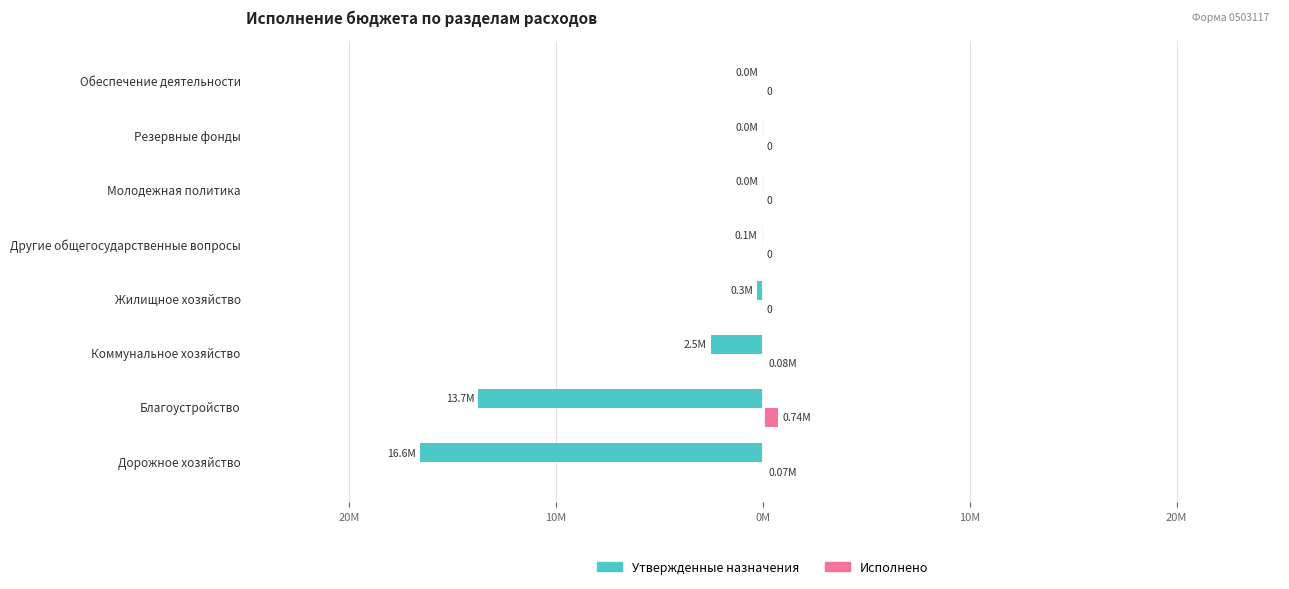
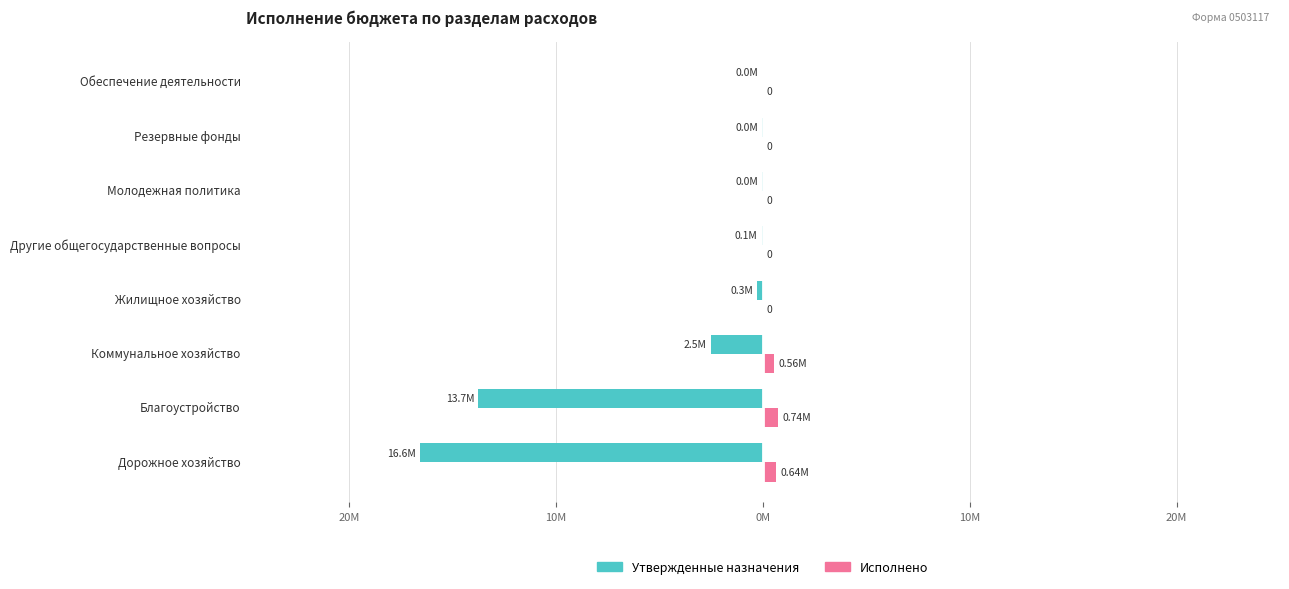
  {
    "Исполнено": {
      "Обеспечение деятельности": "0",
      "Резервные фонды": "0",
      "Молодежная политика": "0",
      "Другие общегосударственные вопросы": "0",
      "Жилищное хозяйство": "0",
-     "Коммунальное хозяйство": "0.08M",
+     "Коммунальное хозяйство": "0.56M",
      "Благоустройство": "0.74M",
-     "Дорожное хозяйство": "0.07M"
+     "Дорожное хозяйство": "0.64M"
    }
  }
